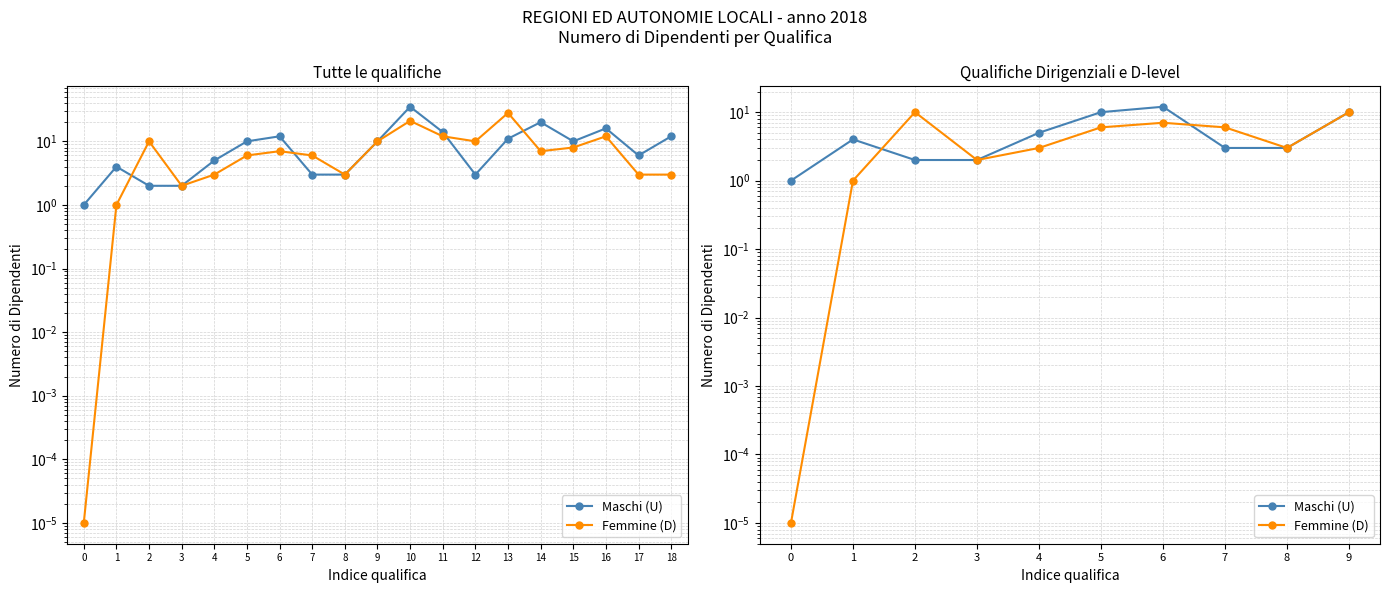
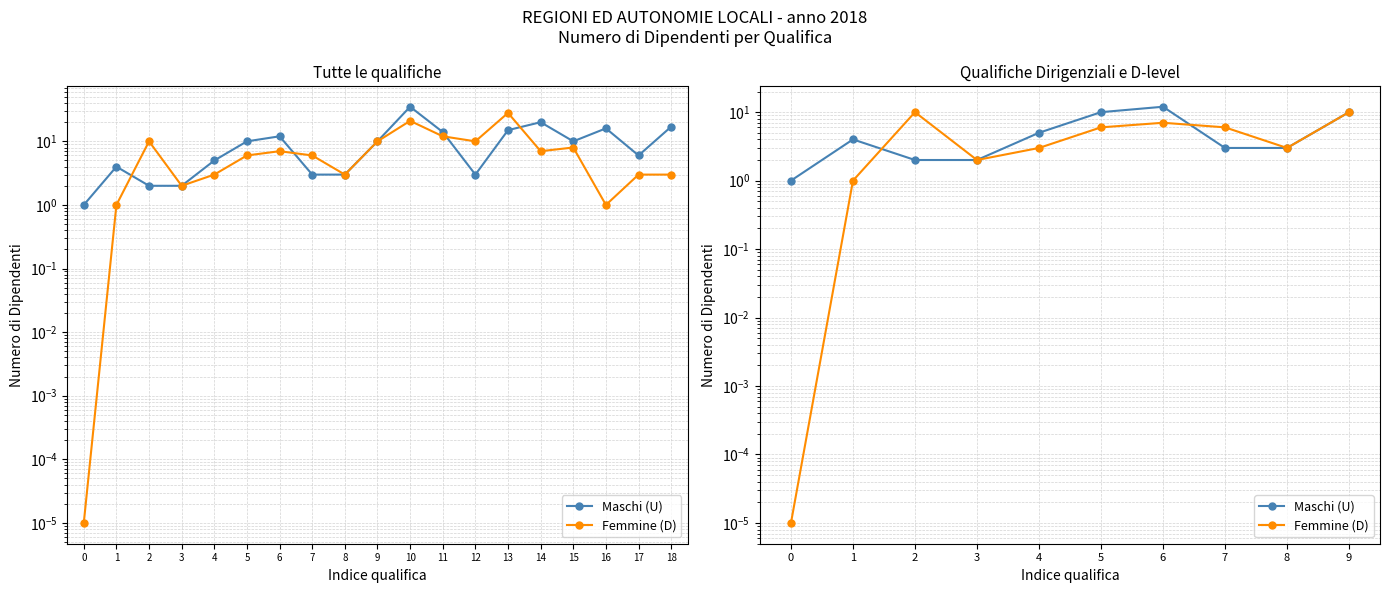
  {
    "Tutte le qualifiche": {
      "Maschi (U)": {
        "0": 1,
        "1": 4,
        "2": 2,
        "4": 5,
        "5": 10,
        "6": 12,
        "7": 3,
        "10": 40,
        "11": 14,
        "12": 3,
-       "13": 11,
+       "13": 15,
        "14": 20,
        "15": 10,
        "16": 16,
        "17": 6,
-       "18": 12
+       "18": 17
      },
      "Femmine (D)": {
        "0": 0.000010,
        "1": 1,
        "2": 10,
        "4": 3,
        "5": 6,
        "6": 7,
        "7": 6,
        "10": 21,
        "11": 12,
        "12": 10,
        "13": 30,
        "14": 7,
        "15": 8,
-       "16": 12,
+       "16": 1,
        "17": 3,
        "18": 3
      }
    },
    "Qualifiche Dirigenziali e D-level": {
      "Maschi (U)": {
        "0": 1.0,
        "1": 4,
        "2": 2.0,
        "4": 5,
        "5": 10,
        "6": 12,
        "7": 3
      },
      "Femmine (D)": {
        "0": 0.000010,
        "1": 1.0,
        "2": 10,
        "4": 3,
        "5": 6,
        "6": 7,
        "7": 6
      }
    }
  }
